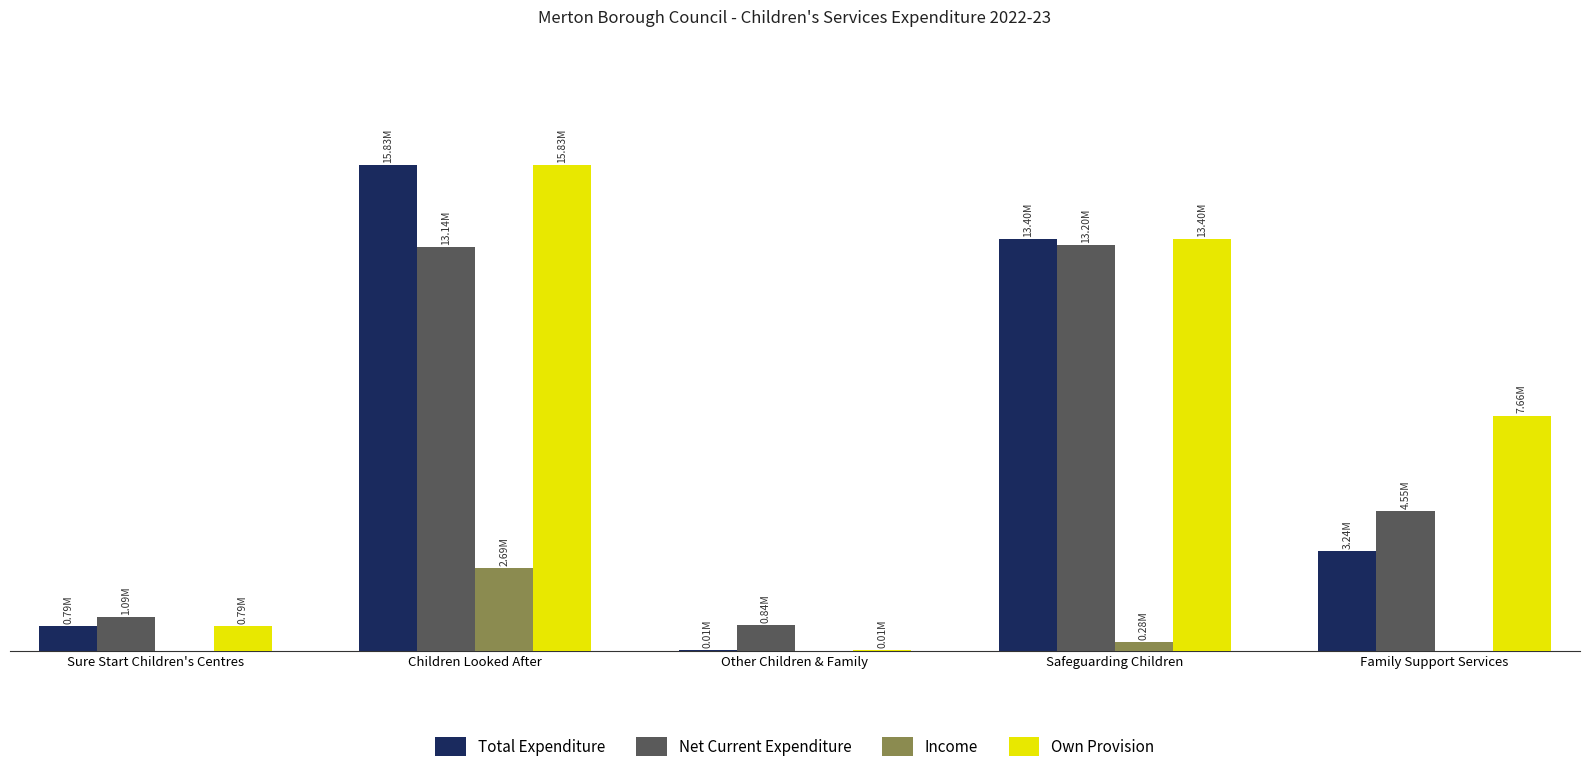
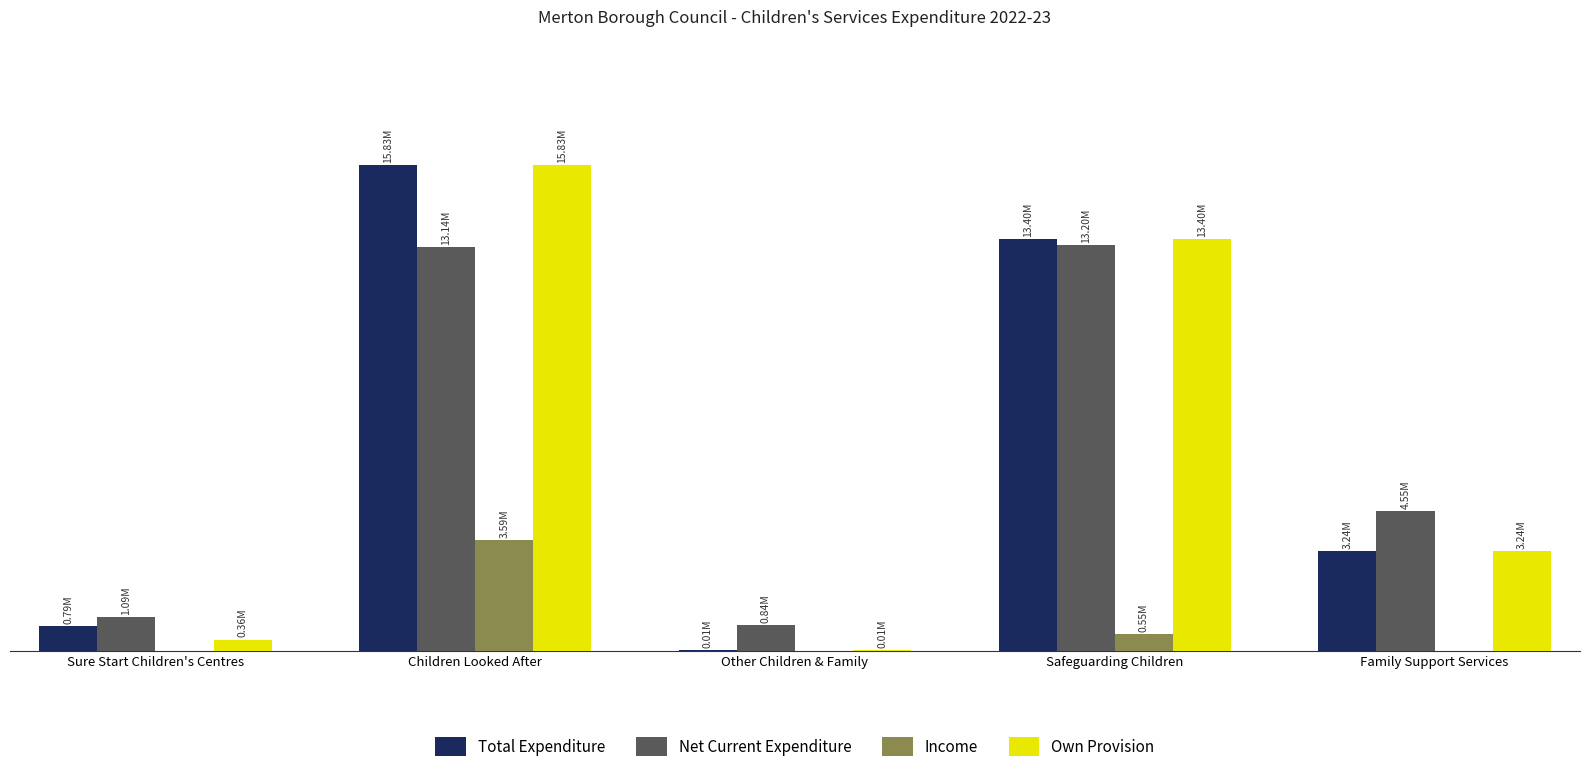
  {
    "Total Expenditure": {
      "Sure Start Children's Centres": "0.79M",
      "Children Looked After": "15.83M",
      "Other Children & Family": "0.01M",
      "Safeguarding Children": "13.40M",
      "Family Support Services": "3.24M"
    },
    "Net Current Expenditure": {
      "Sure Start Children's Centres": "1.09M",
      "Children Looked After": "13.14M",
      "Other Children & Family": "0.84M",
      "Safeguarding Children": "13.20M",
      "Family Support Services": "4.55M"
    },
    "Income": {
-     "Children Looked After": "2.69M",
-     "Safeguarding Children": "0.28M"
+     "Children Looked After": "3.59M",
+     "Safeguarding Children": "0.55M"
    },
    "Own Provision": {
-     "Sure Start Children's Centres": "0.79M",
+     "Sure Start Children's Centres": "0.36M",
      "Children Looked After": "15.83M",
      "Other Children & Family": "0.01M",
      "Safeguarding Children": "13.40M",
-     "Family Support Services": "7.66M"
+     "Family Support Services": "3.24M"
    }
  }
